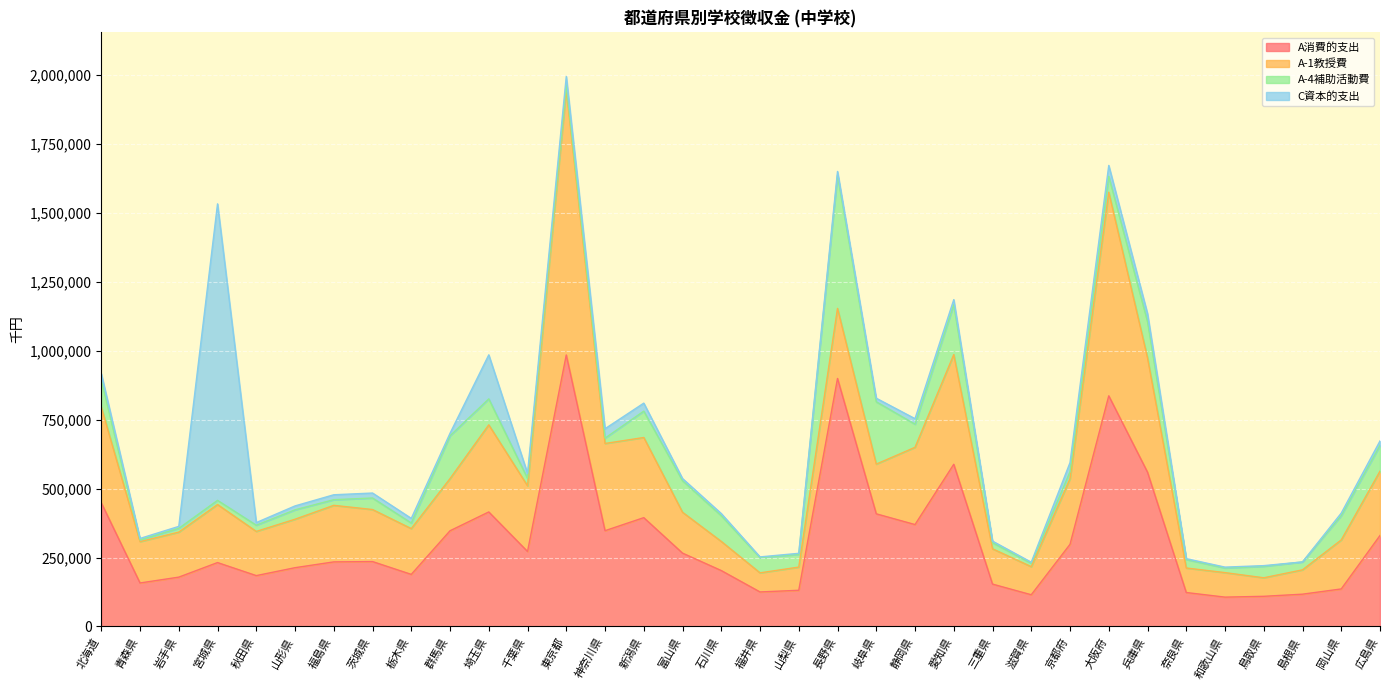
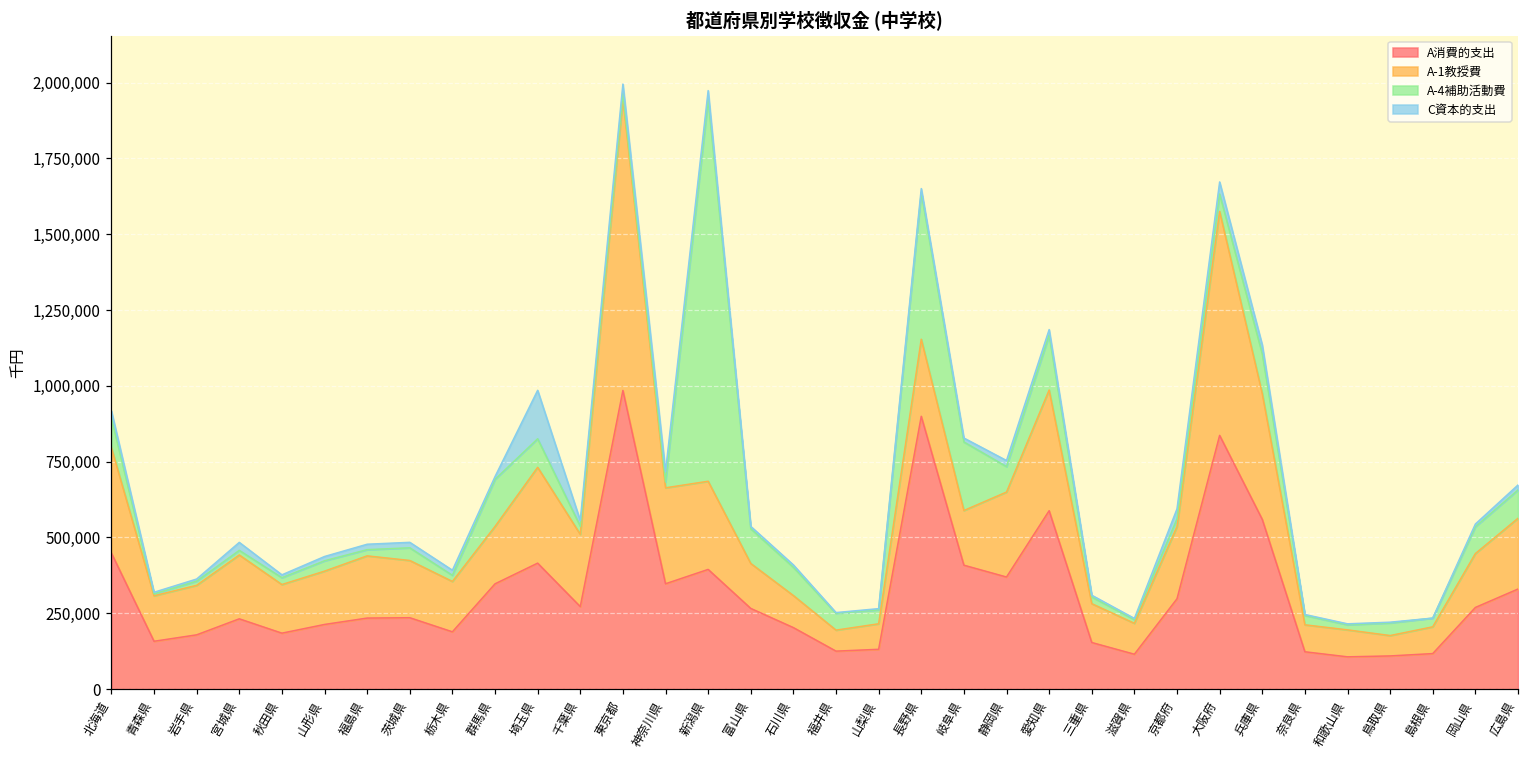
  {
    "A消費的支出": {
      "北海道": "450,000",
      "青森県": "160,000",
      "岩手県": "180,000",
      "宮城県": "230,000",
      "秋田県": "180,000",
      "山形県": "210,000",
      "福島県": "230,000",
      "茨城県": "240,000",
      "栃木県": "190,000",
      "群馬県": "350,000",
      "埼玉県": "420,000",
      "千葉県": "270,000",
      "東京都": "980,000",
      "神奈川県": "350,000",
      "新潟県": "390,000",
      "富山県": "270,000",
      "石川県": "200,000",
      "福井県": "130,000",
      "山梨県": "130,000",
      "長野県": "900,000",
      "岐阜県": "410,000",
      "静岡県": "370,000",
      "愛知県": "590,000",
      "三重県": "150,000",
      "滋賀県": "110,000",
      "京都府": "300,000",
      "大阪府": "840,000",
      "兵庫県": "560,000",
      "奈良県": "120,000",
      "和歌山県": "110,000",
      "鳥取県": "110,000",
      "島根県": "120,000",
-     "岡山県": "140,000",
+     "岡山県": "270,000",
      "広島県": "330,000"
    },
    "A-1教授費": {
      "北海道": "350,000",
      "岩手県": "160,000",
      "宮城県": "210,000",
      "秋田県": "160,000",
      "山形県": "180,000",
      "福島県": "210,000",
      "茨城県": "190,000",
      "栃木県": "170,000",
      "群馬県": "190,000",
      "埼玉県": "320,000",
      "千葉県": "240,000",
      "東京都": "960,000",
      "神奈川県": "320,000",
      "新潟県": "290,000",
      "富山県": "150,000",
      "石川県": "110,000",
      "福井県": "70,000",
      "山梨県": "80,000",
      "長野県": "250,000",
      "岐阜県": "180,000",
      "静岡県": "280,000",
      "愛知県": "400,000",
      "三重県": "130,000",
      "滋賀県": "100,000",
      "京都府": "240,000",
      "大阪府": "740,000",
      "兵庫県": "410,000",
      "奈良県": "90,000",
      "和歌山県": "90,000",
      "鳥取県": "70,000",
      "島根県": "90,000",
      "岡山県": "180,000",
      "広島県": "230,000"
    },
    "A-4補助活動費": {
      "北海道": "100,000",
      "宮城県": "20,000",
      "秋田県": "20,000",
      "山形県": "30,000",
      "福島県": "20,000",
      "茨城県": "40,000",
      "栃木県": "20,000",
      "埼玉県": "90,000",
      "千葉県": "30,000",
      "東京都": "20,000",
      "神奈川県": "20,000",
-     "新潟県": "100,000",
+     "新潟県": "1,260,000",
      "長野県": "480,000",
      "岐阜県": "230,000",
      "静岡県": "80,000",
      "愛知県": "180,000",
      "京都府": "30,000",
      "大阪府": "60,000",
      "兵庫県": "130,000",
      "広島県": "90,000"
    },
    "C資本的支出": {
      "北海道": "20,000",
-     "宮城県": "1,080,000",
+     "宮城県": "30,000",
      "秋田県": "10,000",
      "山形県": "10,000",
      "福島県": "20,000",
      "茨城県": "20,000",
      "栃木県": "20,000",
      "埼玉県": "160,000",
      "千葉県": "20,000",
      "東京都": "30,000",
      "神奈川県": "30,000",
      "新潟県": "30,000",
      "長野県": "10,000",
      "岐阜県": "10,000",
      "静岡県": "20,000",
      "愛知県": "20,000",
      "京都府": "30,000",
      "大阪府": "40,000",
      "兵庫県": "30,000",
      "広島県": "20,000"
    }
  }
